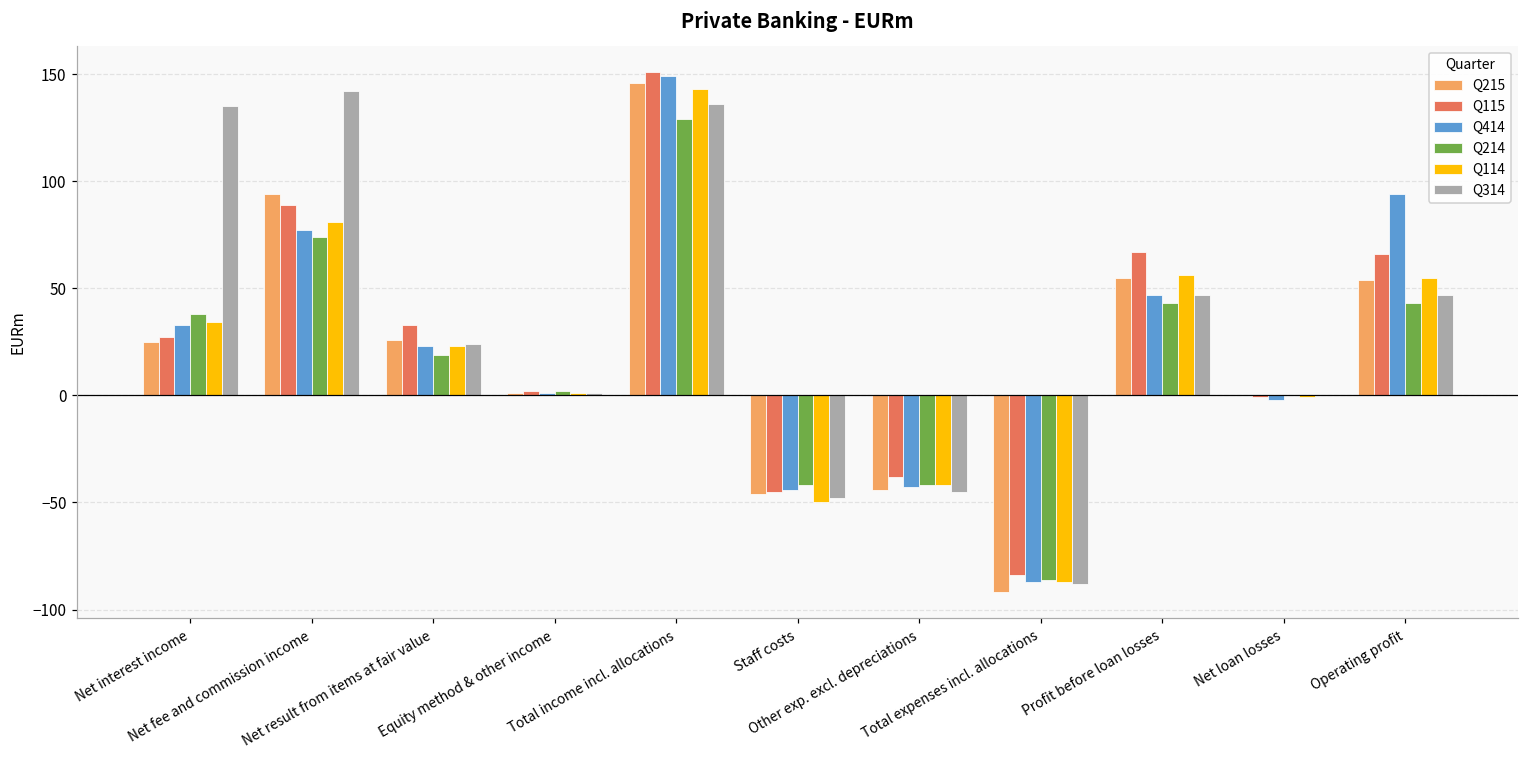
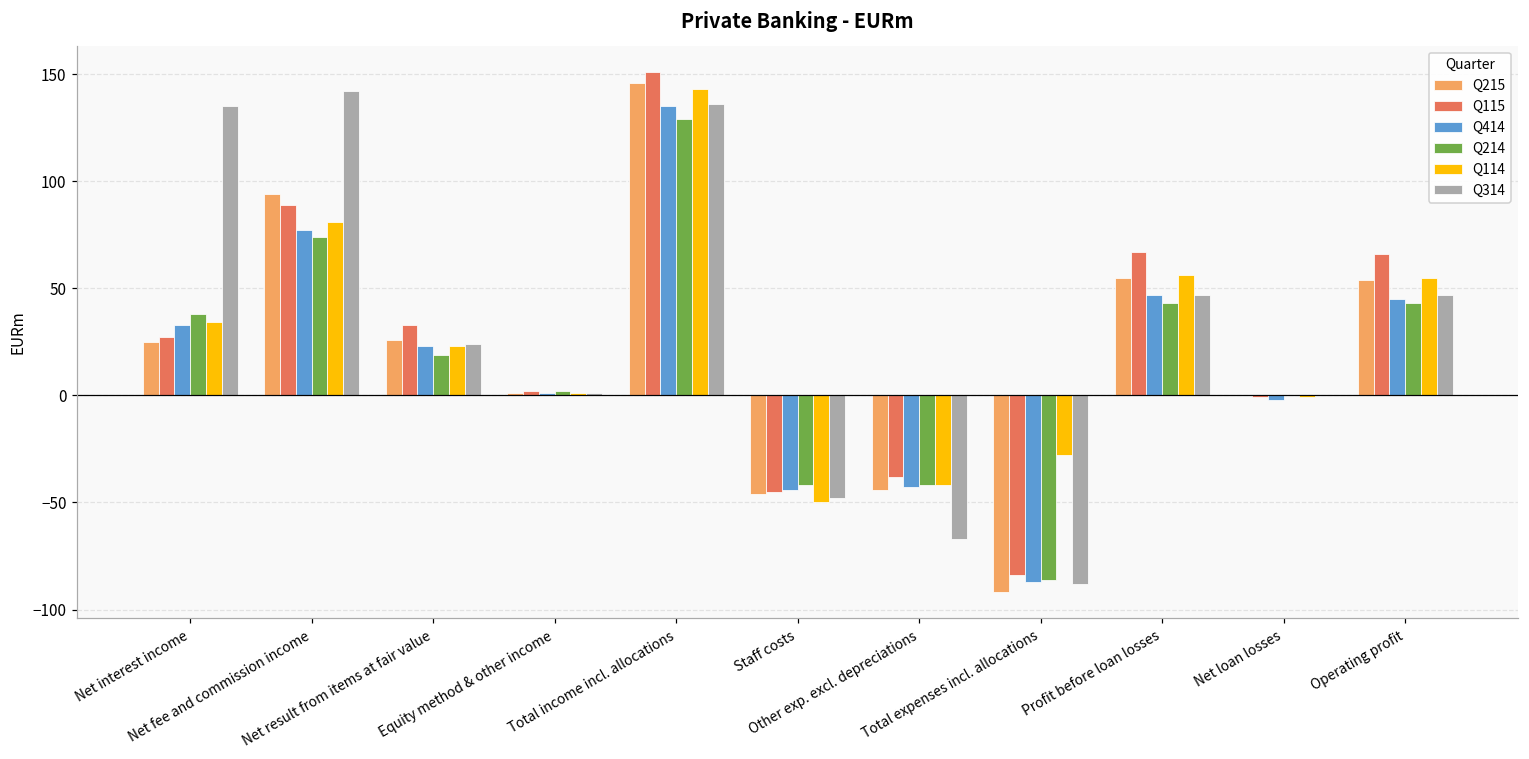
  {
    "Q414": {
      "Net interest income": 33,
      "Net fee and commission income": 77,
      "Net result from items at fair value": 23,
-     "Total income incl. allocations": 149,
+     "Total income incl. allocations": 135,
      "Staff costs": -44,
      "Other exp. excl. depreciations": -43,
      "Total expenses incl. allocations": -87,
      "Profit before loan losses": 47,
      "Net loan losses": -2,
-     "Operating profit": 94
+     "Operating profit": 45
    },
    "Q214": {
      "Net interest income": 38,
      "Net fee and commission income": 74,
      "Net result from items at fair value": 19,
      "Equity method & other income": 2,
      "Total income incl. allocations": 129,
      "Staff costs": -42,
      "Other exp. excl. depreciations": -42,
      "Total expenses incl. allocations": -86,
      "Profit before loan losses": 43,
      "Net loan losses": 0,
      "Operating profit": 43
    },
    "Q114": {
      "Net interest income": 34,
      "Net fee and commission income": 81,
      "Net result from items at fair value": 23,
      "Total income incl. allocations": 143,
      "Staff costs": -50,
      "Other exp. excl. depreciations": -42,
-     "Total expenses incl. allocations": -87,
+     "Total expenses incl. allocations": -28,
      "Profit before loan losses": 56,
      "Operating profit": 55
    },
    "Q314": {
      "Net interest income": 135,
      "Net fee and commission income": 142,
      "Net result from items at fair value": 24,
      "Total income incl. allocations": 136,
      "Staff costs": -48,
-     "Other exp. excl. depreciations": -45,
+     "Other exp. excl. depreciations": -67,
      "Total expenses incl. allocations": -88,
      "Profit before loan losses": 47,
      "Net loan losses": 0,
      "Operating profit": 47
    }
  }
